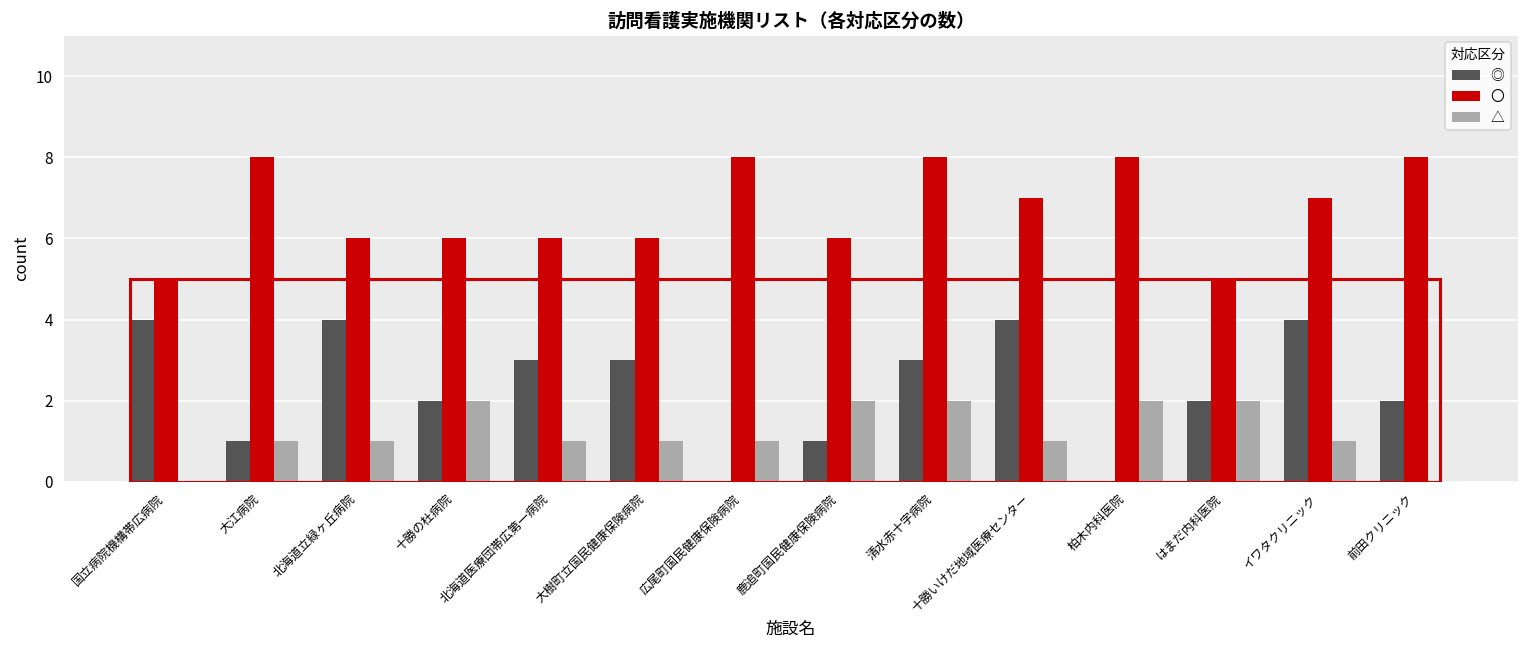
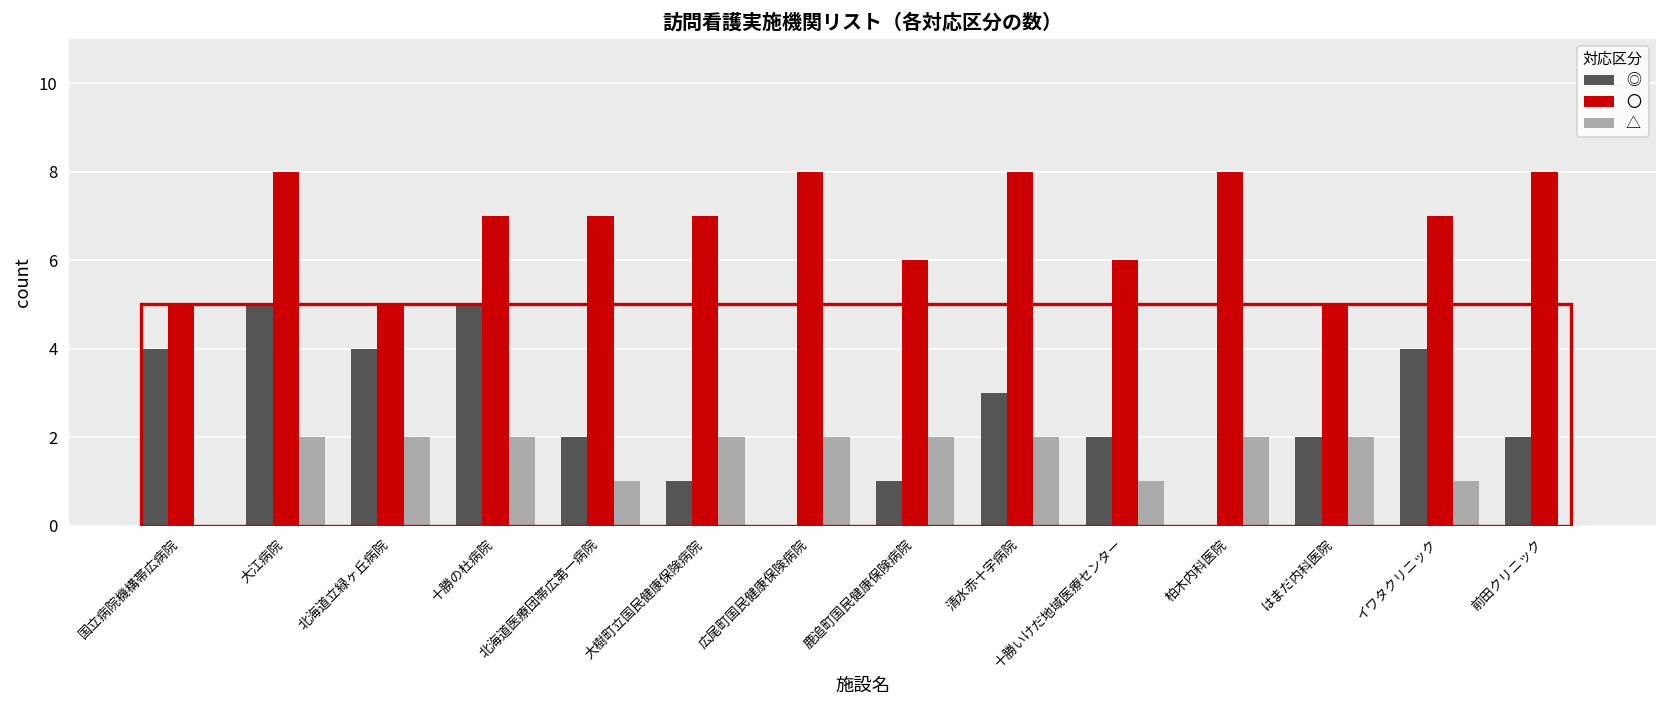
  {
    "◎": {
      "国立病院機構帯広病院": 4,
-     "大江病院": 1,
+     "大江病院": 5,
      "北海道立緑ヶ丘病院": 4,
-     "十勝の杜病院": 2,
-     "北海道医療団帯広第一病院": 3,
-     "大樹町立国民健康保険病院": 3,
+     "十勝の杜病院": 5,
+     "北海道医療団帯広第一病院": 2,
+     "大樹町立国民健康保険病院": 1,
      "広尾町国民健康保険病院": 0,
      "鹿追町国民健康保険病院": 1,
      "清水赤十字病院": 3,
-     "十勝いけだ地域医療センター": 4,
+     "十勝いけだ地域医療センター": 2,
      "柏木内科医院": 0,
      "はまだ内科医院": 2,
      "イワタクリニック": 4,
      "前田クリニック": 2
    },
    "〇": {
      "国立病院機構帯広病院": 5,
      "大江病院": 8,
-     "北海道立緑ヶ丘病院": 6,
-     "十勝の杜病院": 6,
-     "北海道医療団帯広第一病院": 6,
-     "大樹町立国民健康保険病院": 6,
+     "北海道立緑ヶ丘病院": 5,
+     "十勝の杜病院": 7,
+     "北海道医療団帯広第一病院": 7,
+     "大樹町立国民健康保険病院": 7,
      "広尾町国民健康保険病院": 8,
      "鹿追町国民健康保険病院": 6,
      "清水赤十字病院": 8,
-     "十勝いけだ地域医療センター": 7,
+     "十勝いけだ地域医療センター": 6,
      "柏木内科医院": 8,
      "はまだ内科医院": 5,
      "イワタクリニック": 7,
      "前田クリニック": 8
    },
    "△": {
      "国立病院機構帯広病院": 0,
-     "大江病院": 1,
-     "北海道立緑ヶ丘病院": 1,
+     "大江病院": 2,
+     "北海道立緑ヶ丘病院": 2,
      "十勝の杜病院": 2,
      "北海道医療団帯広第一病院": 1,
-     "大樹町立国民健康保険病院": 1,
-     "広尾町国民健康保険病院": 1,
+     "大樹町立国民健康保険病院": 2,
+     "広尾町国民健康保険病院": 2,
      "鹿追町国民健康保険病院": 2,
      "清水赤十字病院": 2,
      "十勝いけだ地域医療センター": 1,
      "柏木内科医院": 2,
      "はまだ内科医院": 2,
      "イワタクリニック": 1,
      "前田クリニック": 0
    }
  }
